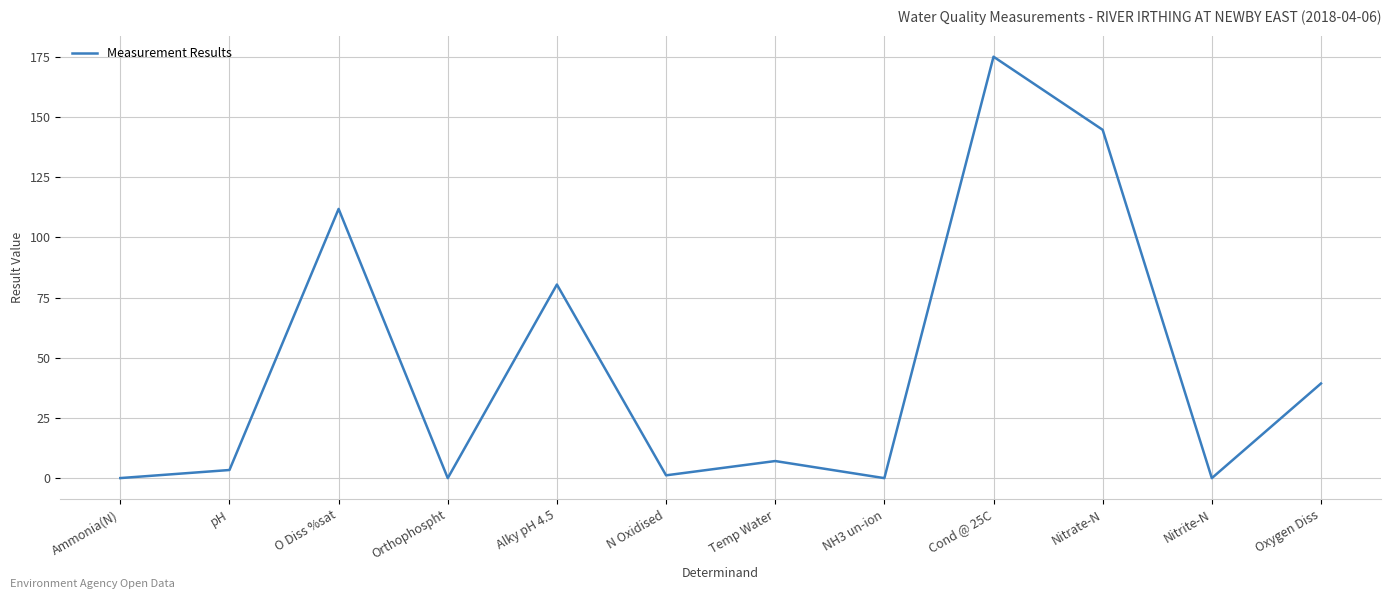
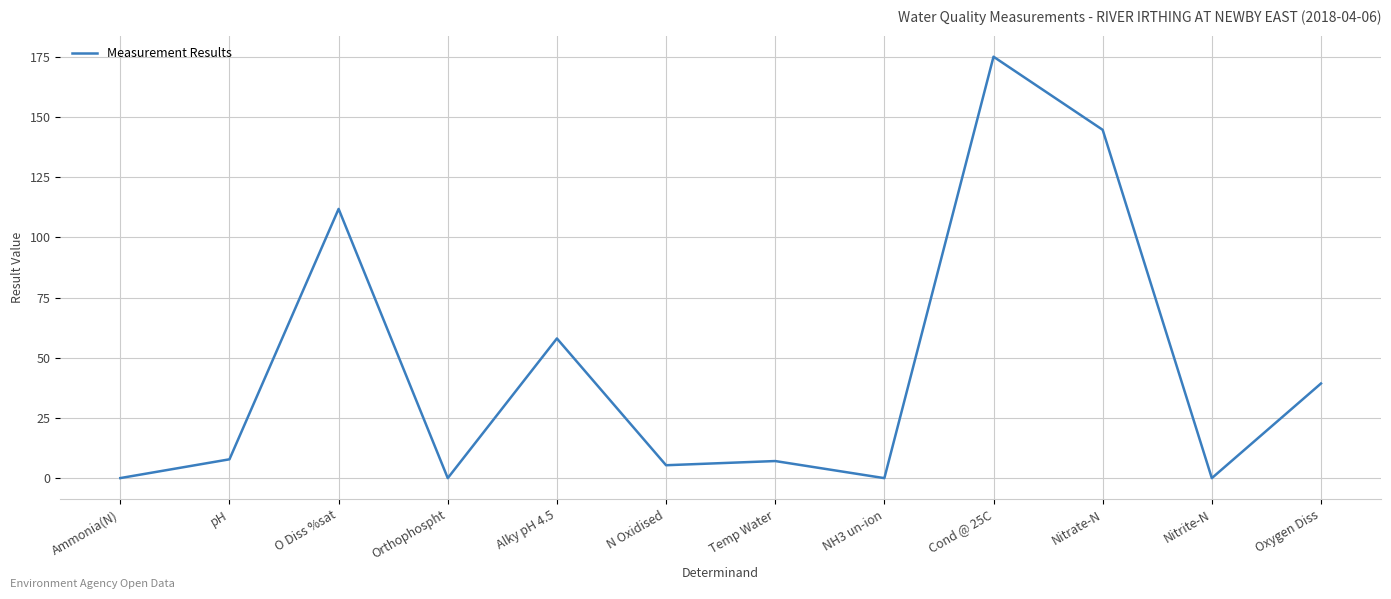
  {
    "Ammonia(N)": 0,
-   "pH": 3,
+   "pH": 8,
    "O Diss %sat": 112,
    "Orthophospht": 0,
-   "Alky pH 4.5": 80,
-   "N Oxidised": 1,
+   "Alky pH 4.5": 58,
+   "N Oxidised": 5,
    "Temp Water": 7,
    "NH3 un-ion": 0,
    "Cond @ 25C": 175,
    "Nitrate-N": 145,
    "Nitrite-N": 0,
    "Oxygen Diss": 39
  }
